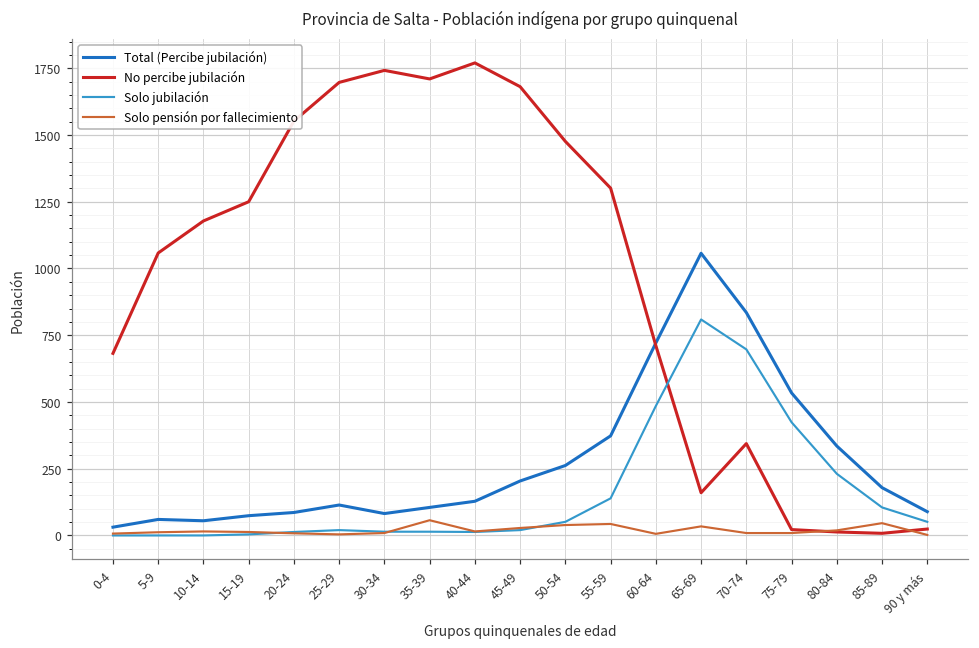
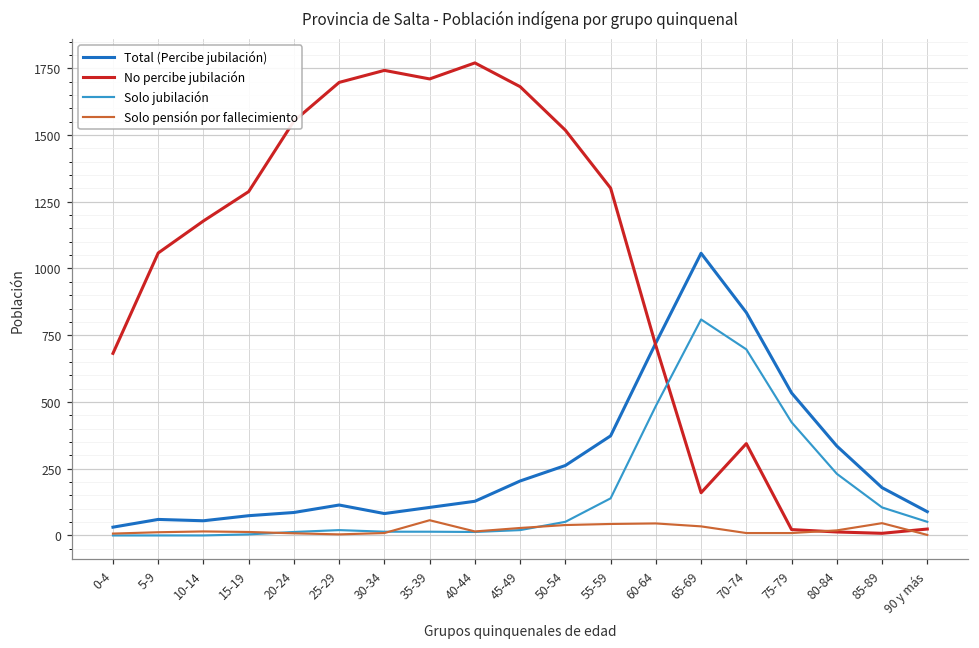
  {
    "No percibe jubilación": {
      "0-4": 680,
      "5-9": 1060,
      "10-14": 1180,
-     "15-19": 1250,
+     "15-19": 1290,
      "25-29": 1700,
      "30-34": 1740,
      "35-39": 1710,
      "40-44": 1770,
      "45-49": 1680,
-     "50-54": 1480,
+     "50-54": 1520,
      "55-59": 1300,
      "65-69": 160,
      "70-74": 340,
      "75-79": 20,
      "85-89": 10,
      "90 y más": 20
    },
    "Solo pensión por fallecimiento": {
      "5-9": 10,
      "10-14": 20,
      "25-29": 0,
      "35-39": 60,
      "50-54": 40,
      "55-59": 40,
-     "60-64": 10,
+     "60-64": 50,
      "65-69": 30,
      "70-74": 10,
      "75-79": 10,
      "85-89": 50,
      "90 y más": 0
    }
  }
